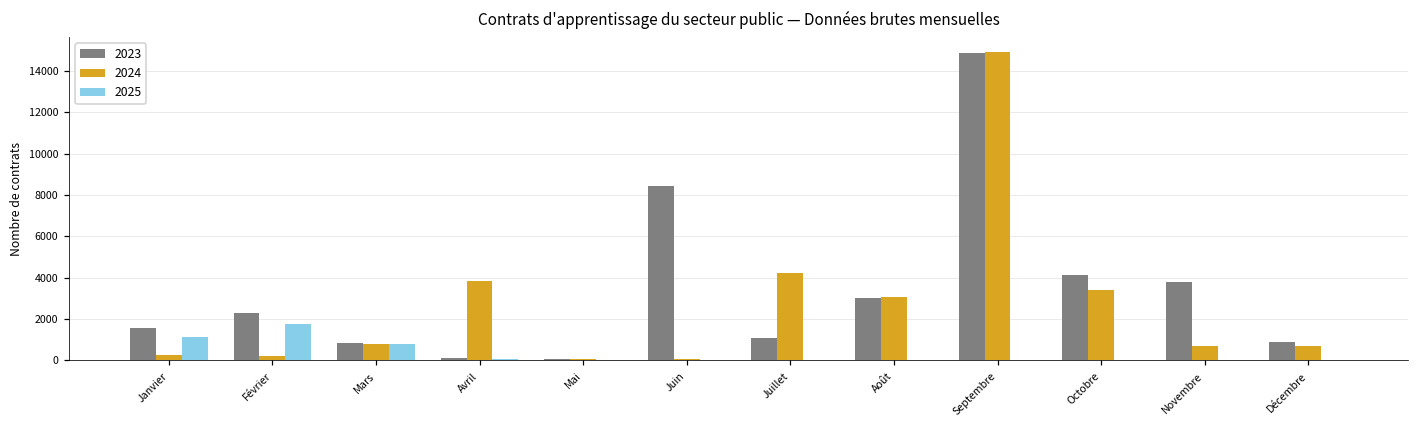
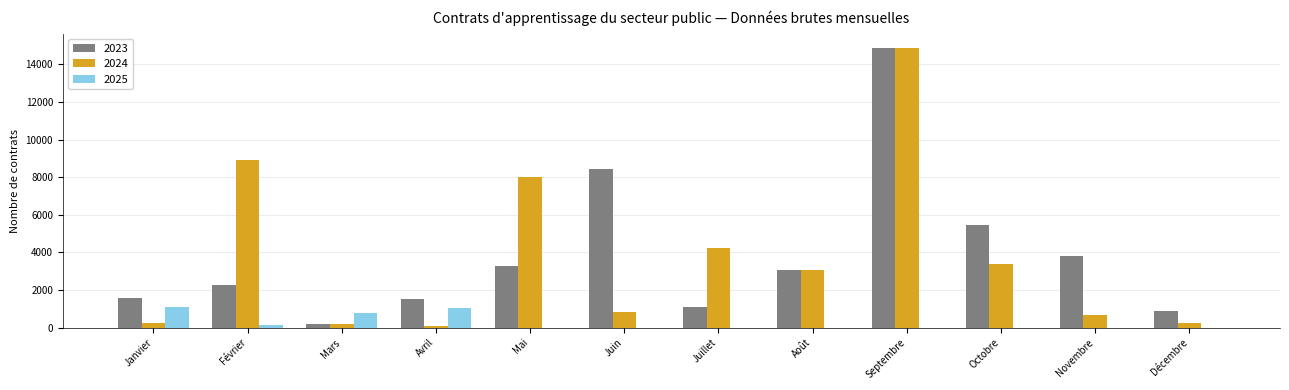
  {
    "2023": {
      "Janvier": 1600,
      "Février": 2300,
-     "Mars": 800,
-     "Avril": 100,
-     "Mai": 100,
+     "Mars": 200,
+     "Avril": 1500,
+     "Mai": 3300,
      "Juin": 8400,
      "Juillet": 1100,
      "Août": 3000,
      "Septembre": 14900,
-     "Octobre": 4100,
+     "Octobre": 5400,
      "Novembre": 3800,
      "Décembre": 900
    },
    "2024": {
      "Janvier": 200,
-     "Février": 200,
-     "Mars": 800,
-     "Avril": 3800,
-     "Mai": 100,
-     "Juin": 100,
+     "Février": 8900,
+     "Mars": 200,
+     "Avril": 100,
+     "Mai": 8000,
+     "Juin": 800,
      "Juillet": 4200,
      "Août": 3100,
      "Septembre": 14900,
      "Octobre": 3400,
      "Novembre": 700,
-     "Décembre": 700
+     "Décembre": 200
    },
    "2025": {
      "Janvier": 1100,
-     "Février": 1800,
+     "Février": 200,
      "Mars": 800,
-     "Avril": 100,
+     "Avril": 1100,
      "Mai": 0,
      "Juin": 0,
      "Juillet": 0,
      "Août": 0,
      "Septembre": 0,
      "Octobre": 0,
      "Novembre": 0,
      "Décembre": 0
    }
  }
